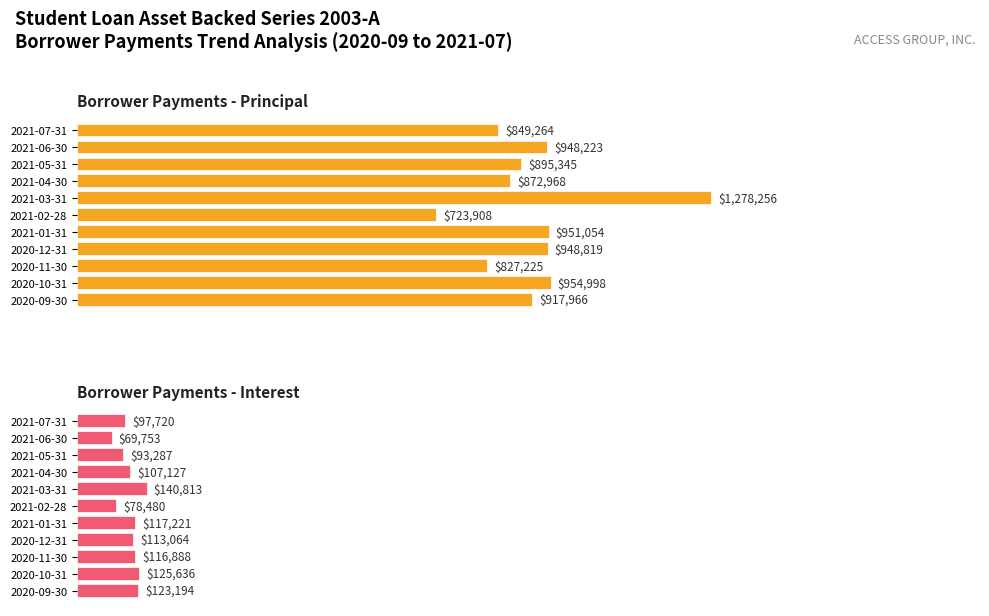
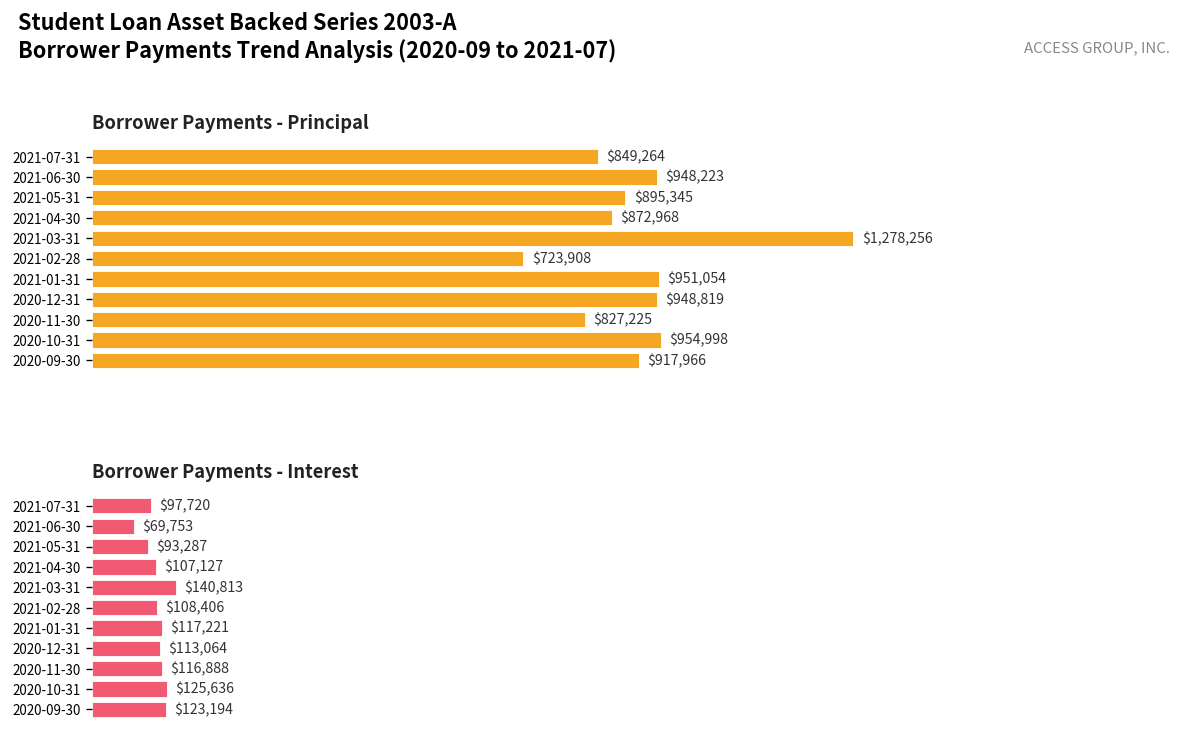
  {
    "Borrower Payments - Principal": {
      "2021-07-31": "$849,264",
      "2021-06-30": "$948,223",
      "2021-05-31": "$895,345",
      "2021-04-30": "$872,968",
      "2021-03-31": "$1,278,256",
      "2021-02-28": "$723,908",
      "2021-01-31": "$951,054",
      "2020-12-31": "$948,819",
      "2020-11-30": "$827,225",
      "2020-10-31": "$954,998",
      "2020-09-30": "$917,966"
    },
    "Borrower Payments - Interest": {
      "2021-07-31": "$97,720",
      "2021-06-30": "$69,753",
      "2021-05-31": "$93,287",
      "2021-04-30": "$107,127",
      "2021-03-31": "$140,813",
-     "2021-02-28": "$78,480",
+     "2021-02-28": "$108,406",
      "2021-01-31": "$117,221",
      "2020-12-31": "$113,064",
      "2020-11-30": "$116,888",
      "2020-10-31": "$125,636",
      "2020-09-30": "$123,194"
    }
  }
